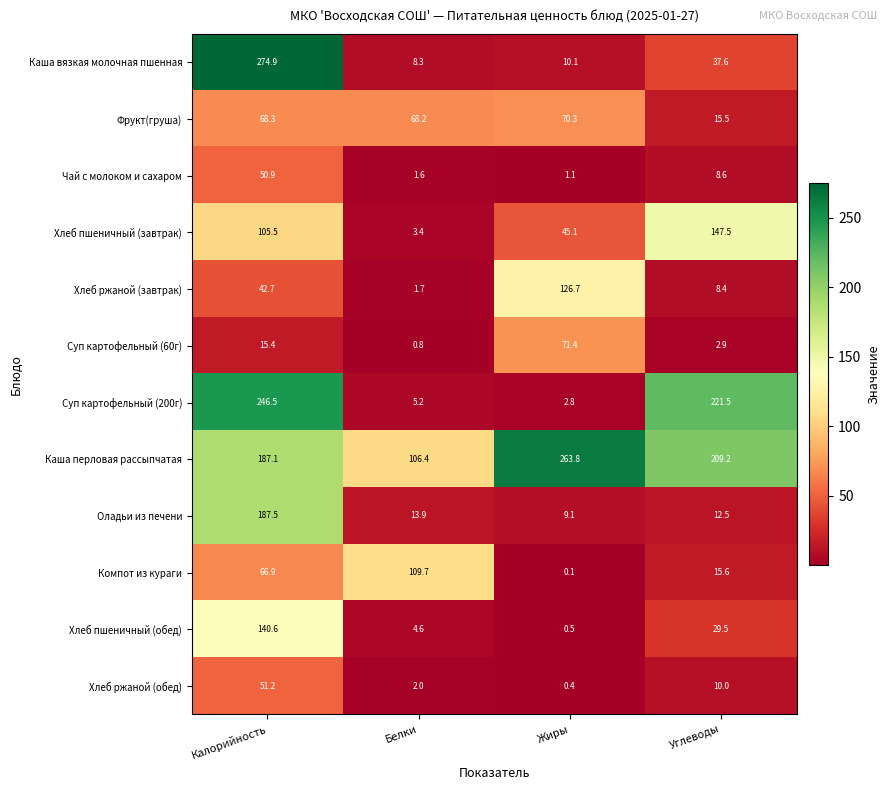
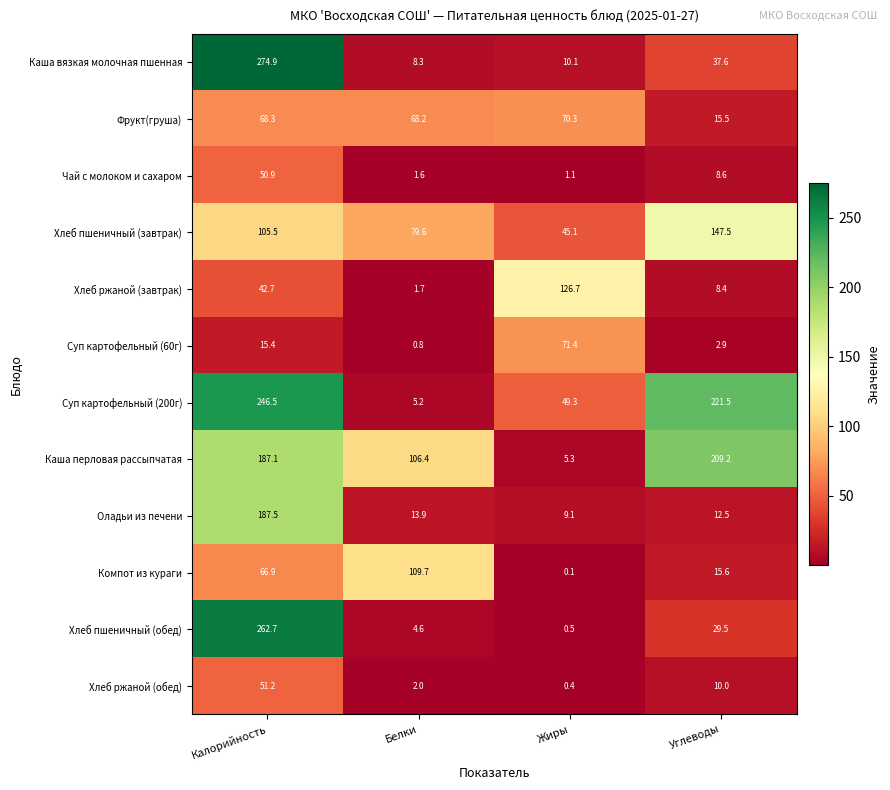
  {
    "Каша вязкая молочная пшенная": {
      "Калорийность": 274.9,
      "Белки": 8.3,
      "Жиры": 10.1,
      "Углеводы": 37.6
    },
    "Фрукт(груша)": {
      "Калорийность": 68.3,
      "Белки": 68.2,
      "Жиры": 70.3,
      "Углеводы": 15.5
    },
    "Чай с молоком и сахаром": {
      "Калорийность": 50.9,
      "Белки": 1.6,
      "Жиры": 1.1,
      "Углеводы": 8.6
    },
    "Хлеб пшеничный (завтрак)": {
      "Калорийность": 105.5,
-     "Белки": 3.4,
+     "Белки": 79.6,
      "Жиры": 45.1,
      "Углеводы": 147.5
    },
    "Хлеб ржаной (завтрак)": {
      "Калорийность": 42.7,
      "Белки": 1.7,
      "Жиры": 126.7,
      "Углеводы": 8.4
    },
    "Суп картофельный (60г)": {
      "Калорийность": 15.4,
      "Белки": 0.8,
      "Жиры": 71.4,
      "Углеводы": 2.9
    },
    "Суп картофельный (200г)": {
      "Калорийность": 246.5,
      "Белки": 5.2,
-     "Жиры": 2.8,
+     "Жиры": 49.3,
      "Углеводы": 221.5
    },
    "Каша перловая рассыпчатая": {
      "Калорийность": 187.1,
      "Белки": 106.4,
-     "Жиры": 263.8,
+     "Жиры": 5.3,
      "Углеводы": 209.2
    },
    "Оладьи из печени": {
      "Калорийность": 187.5,
      "Белки": 13.9,
      "Жиры": 9.1,
      "Углеводы": 12.5
    },
    "Компот из кураги": {
      "Калорийность": 66.9,
      "Белки": 109.7,
      "Жиры": 0.1,
      "Углеводы": 15.6
    },
    "Хлеб пшеничный (обед)": {
-     "Калорийность": 140.6,
+     "Калорийность": 262.7,
      "Белки": 4.6,
      "Жиры": 0.5,
      "Углеводы": 29.5
    },
    "Хлеб ржаной (обед)": {
      "Калорийность": 51.2,
      "Белки": 2.0,
      "Жиры": 0.4,
      "Углеводы": 10.0
    }
  }
